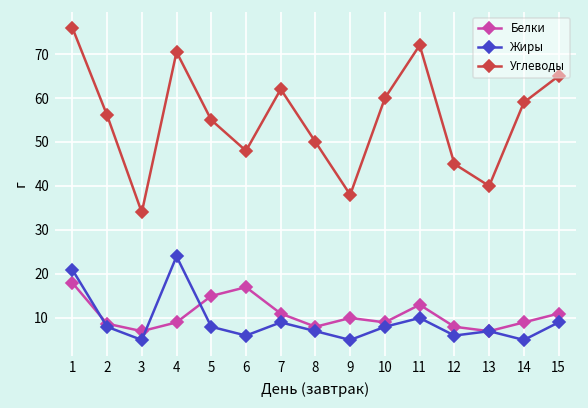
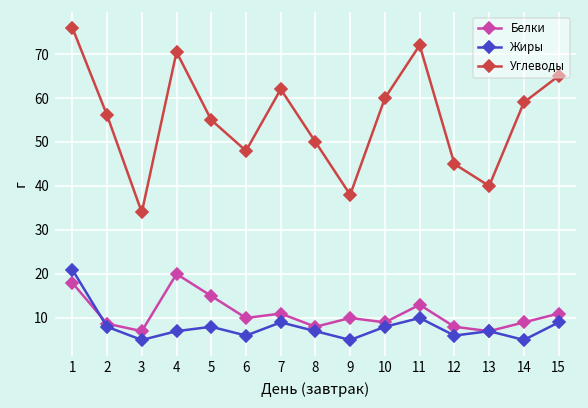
  {
    "Белки": {
      "1": 18,
      "2": 9,
      "3": 7,
-     "4": 9,
+     "4": 20,
      "5": 15,
-     "6": 17,
+     "6": 10,
      "7": 11,
      "8": 8,
      "9": 10,
      "10": 9,
      "11": 13,
      "12": 8,
      "14": 9,
      "15": 11
    },
    "Жиры": {
      "1": 21,
      "2": 8,
      "3": 5,
-     "4": 24,
+     "4": 7,
      "5": 8,
      "6": 6,
      "7": 9,
      "8": 7,
      "9": 5,
      "10": 8,
      "11": 10,
      "12": 6,
      "14": 5,
      "15": 9
    },
    "Углеводы": {
      "1": 76,
      "2": 56,
      "3": 34,
      "4": 70,
      "5": 55,
      "6": 48,
      "7": 62,
      "8": 50,
      "9": 38,
      "10": 60,
      "11": 72,
      "12": 45,
      "13": 40,
      "14": 59,
      "15": 65
    }
  }
